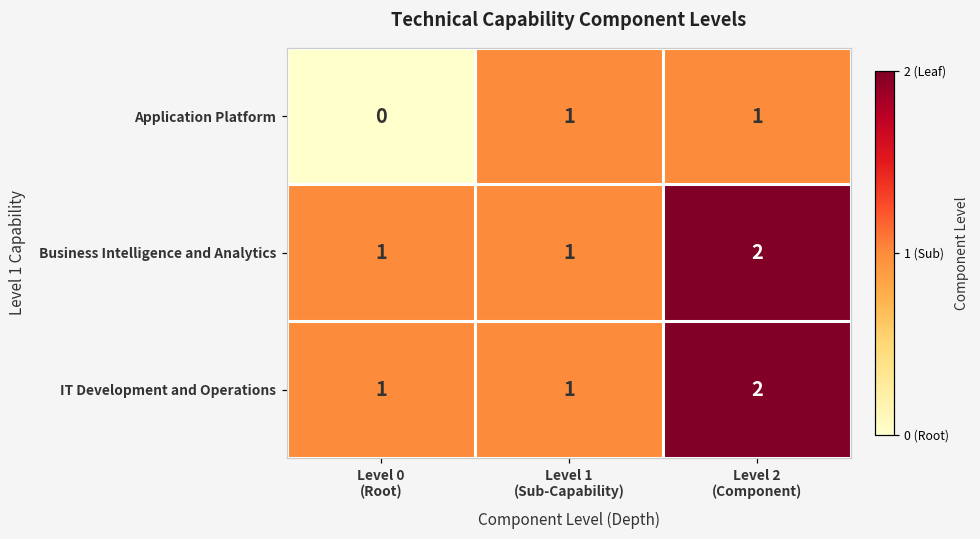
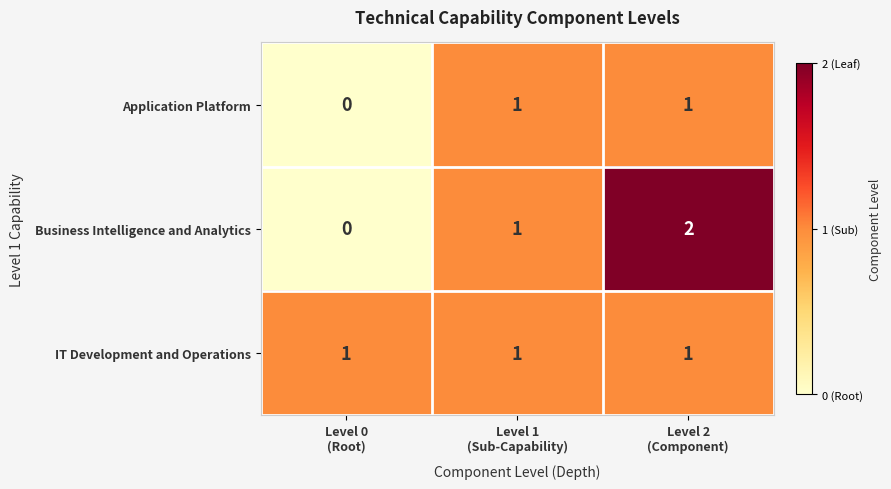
  {
    "Application Platform": {
      "Level 0 (Root)": 0,
      "Level 1 (Sub-Capability)": 1,
      "Level 2 (Component)": 1
    },
    "Business Intelligence and Analytics": {
-     "Level 0 (Root)": 1,
+     "Level 0 (Root)": 0,
      "Level 1 (Sub-Capability)": 1,
      "Level 2 (Component)": 2
    },
    "IT Development and Operations": {
      "Level 0 (Root)": 1,
      "Level 1 (Sub-Capability)": 1,
-     "Level 2 (Component)": 2
+     "Level 2 (Component)": 1
    }
  }
